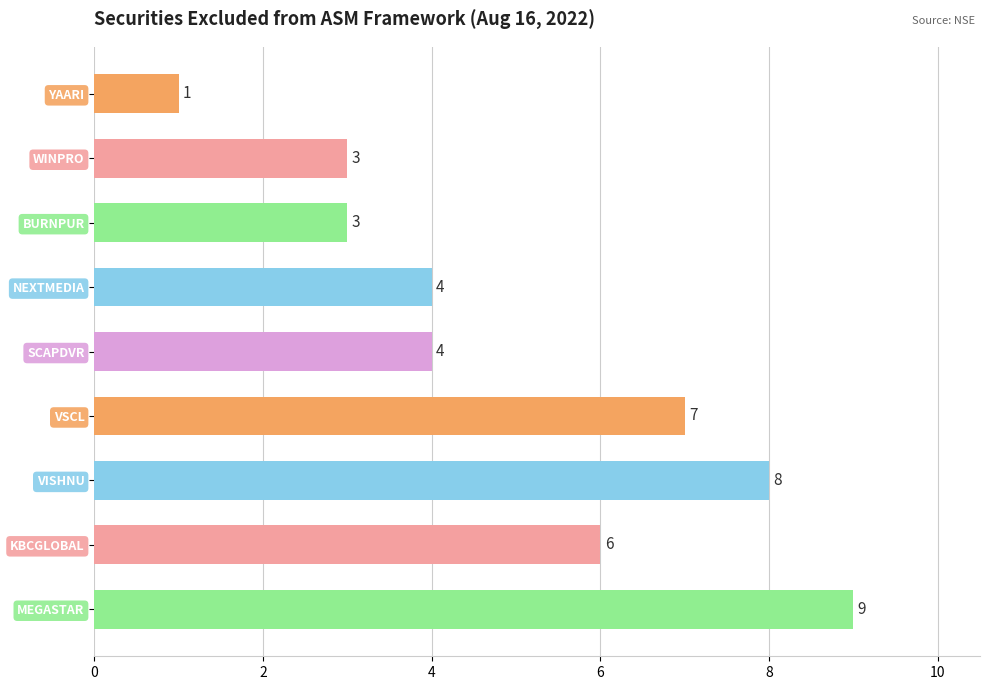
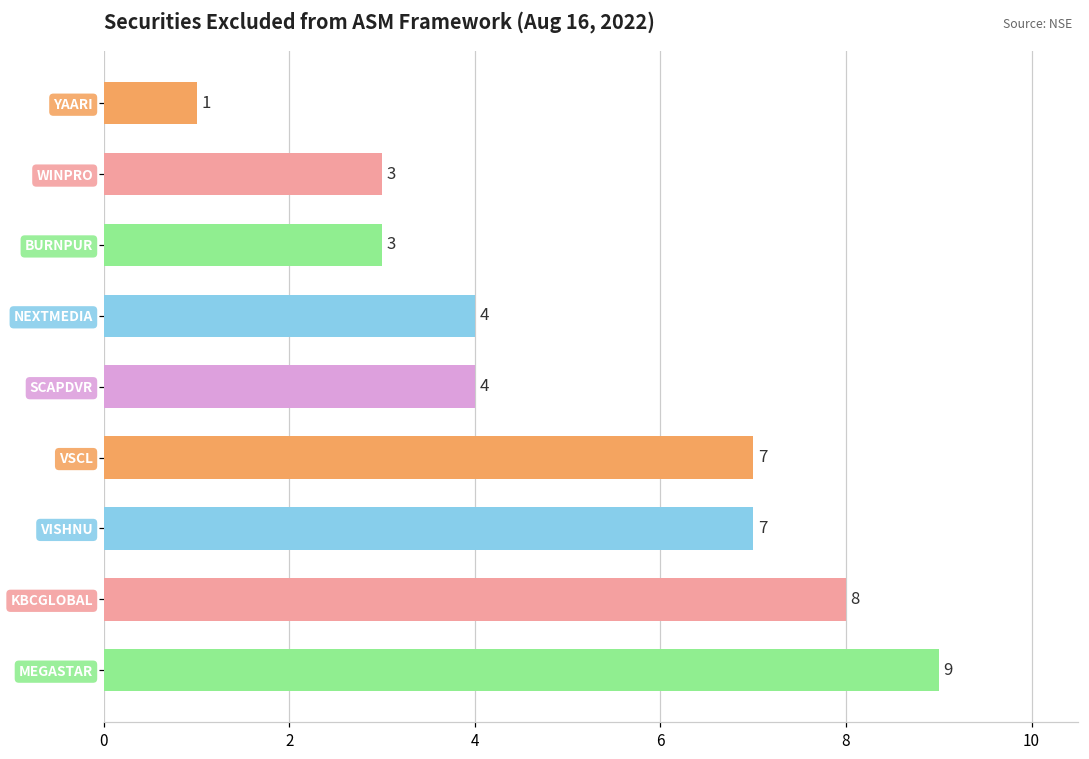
  {
    "YAARI": 1,
    "WINPRO": 3,
    "BURNPUR": 3,
    "NEXTMEDIA": 4,
    "SCAPDVR": 4,
    "VSCL": 7,
-   "VISHNU": 8,
-   "KBCGLOBAL": 6,
+   "VISHNU": 7,
+   "KBCGLOBAL": 8,
    "MEGASTAR": 9
  }
